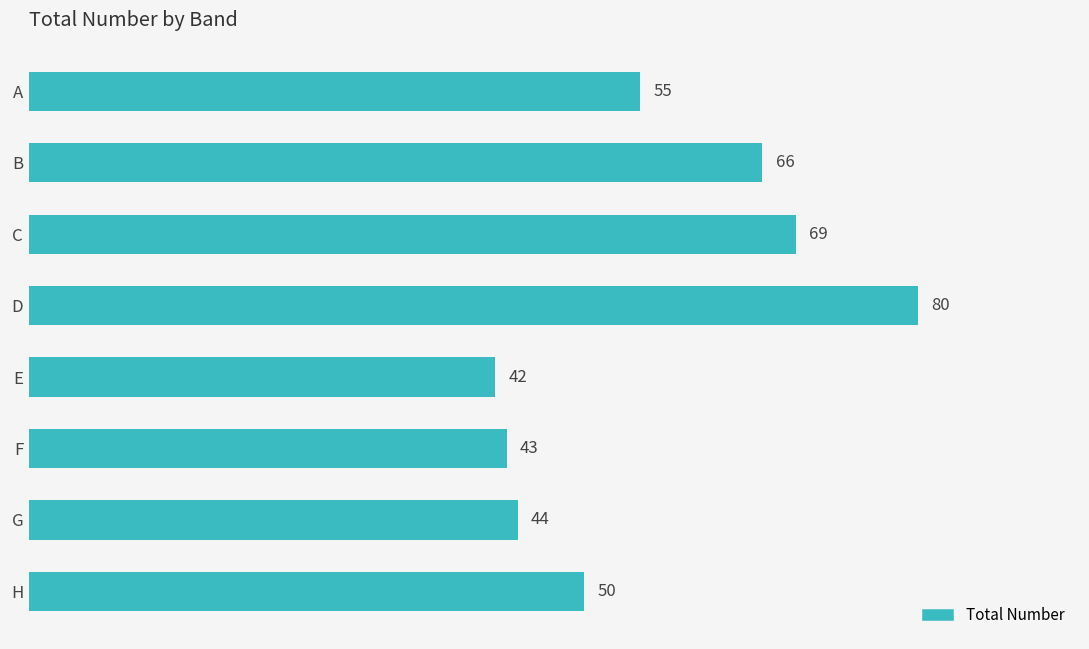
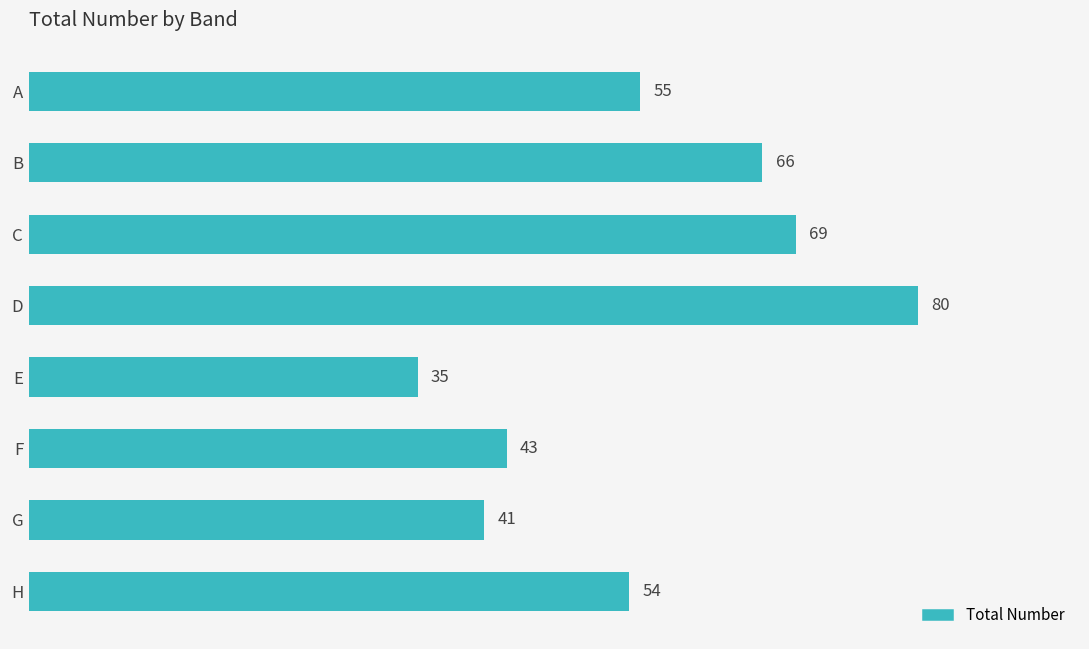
  {
    "A": 55,
    "B": 66,
    "C": 69,
    "D": 80,
-   "E": 42,
+   "E": 35,
    "F": 43,
-   "G": 44,
-   "H": 50
+   "G": 41,
+   "H": 54
  }
